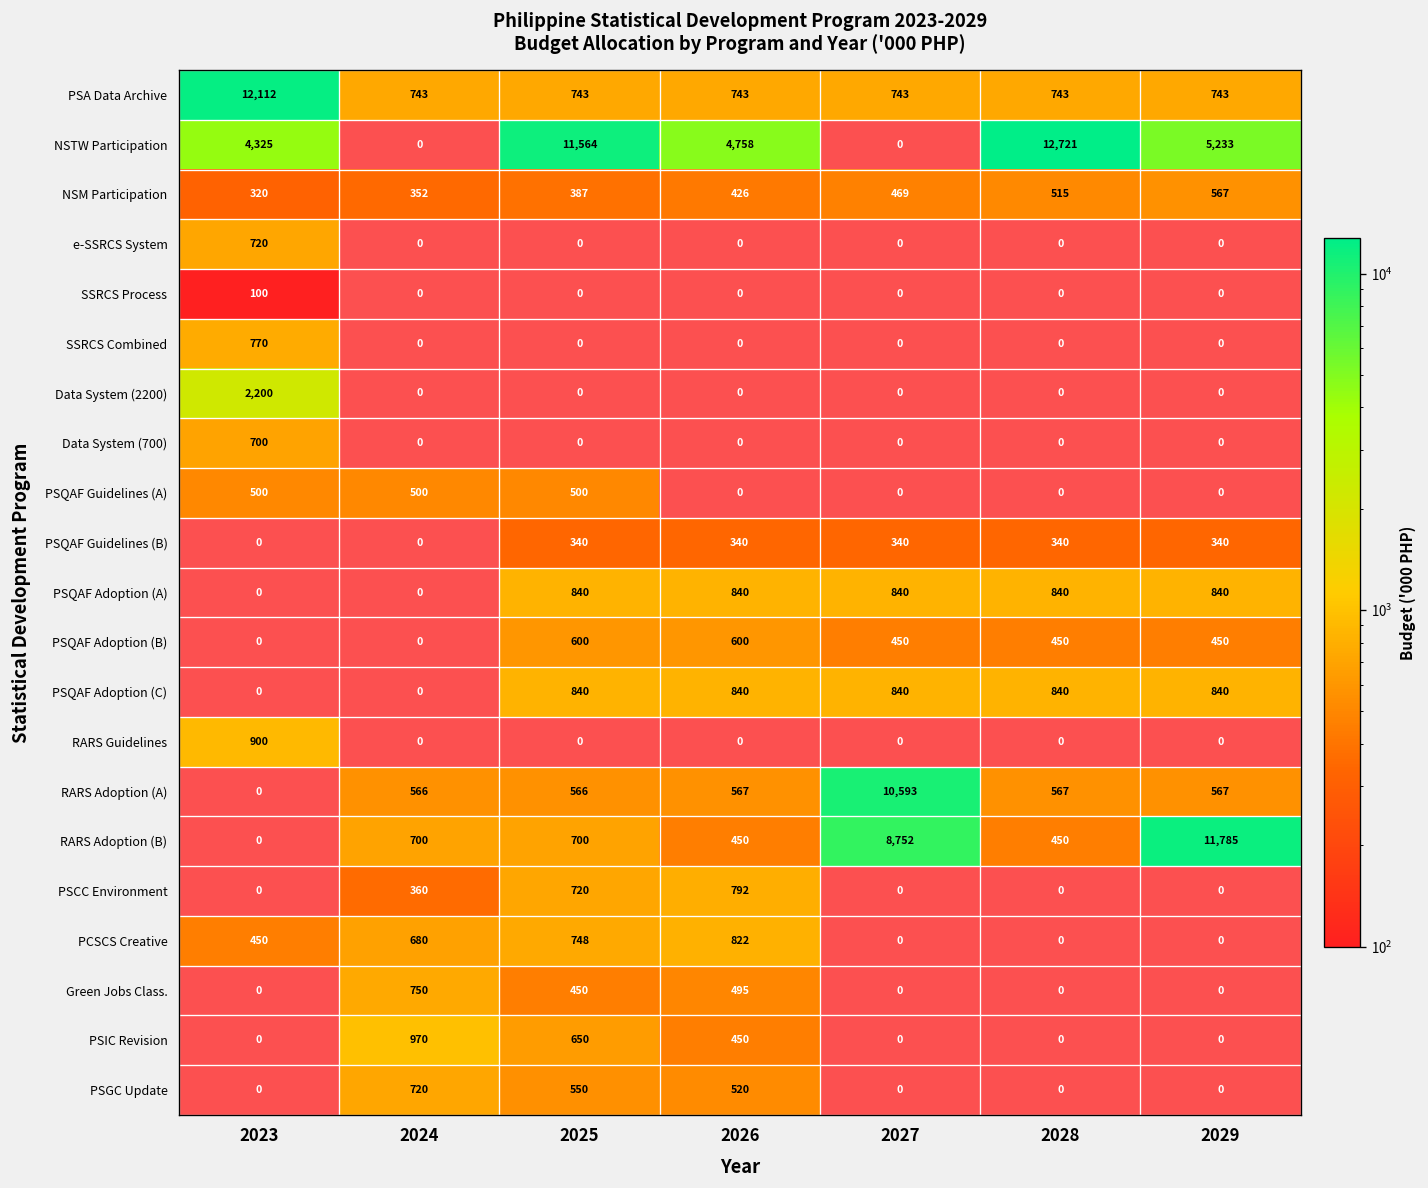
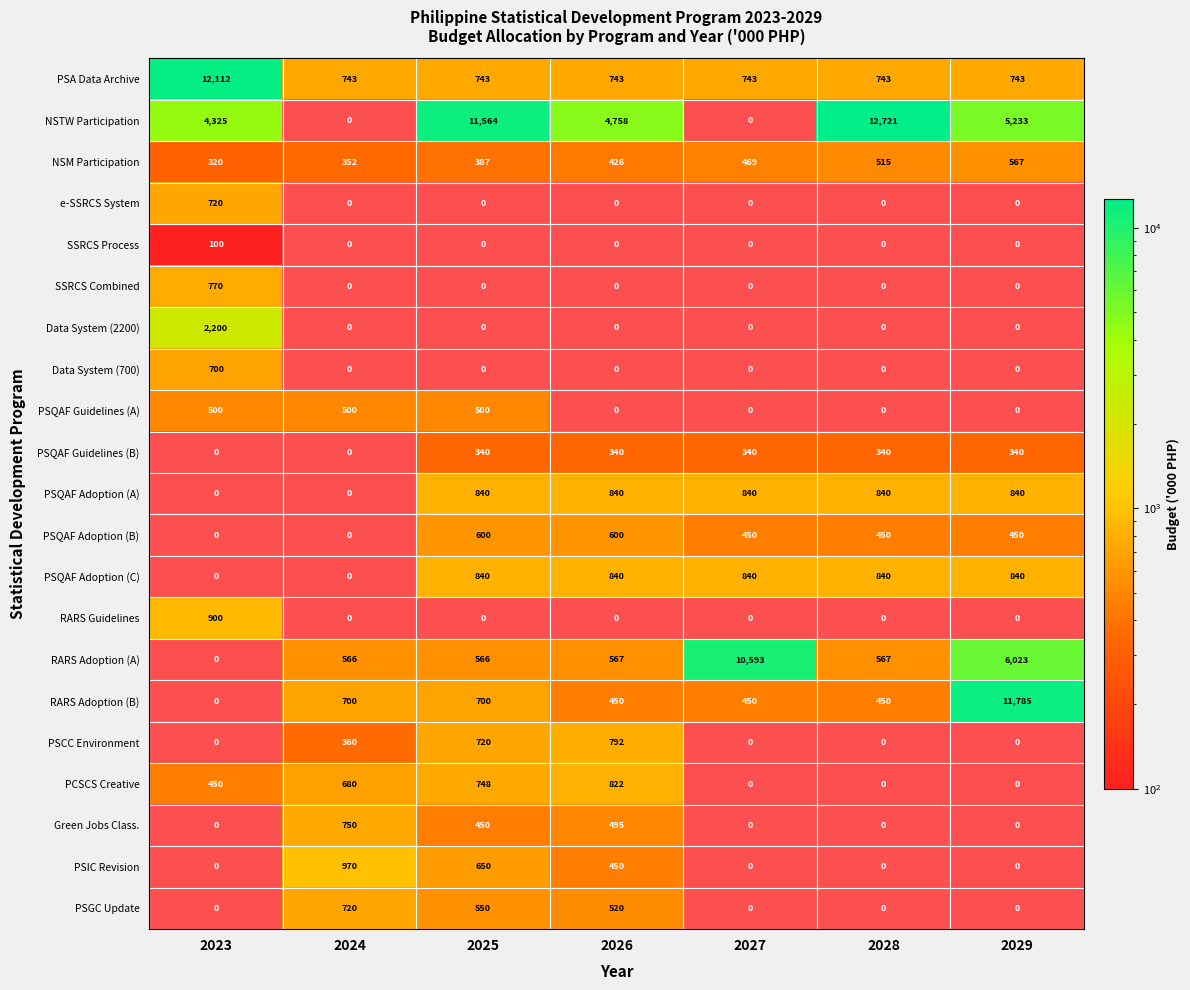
  {
    "PSA Data Archive": {
      "2023": "12,112",
      "2024": "743",
      "2025": "743",
      "2026": "743",
      "2027": "743",
      "2028": "743",
      "2029": "743"
    },
    "NSTW Participation": {
      "2023": "4,325",
      "2025": "11,564",
      "2026": "4,758",
      "2028": "12,721",
      "2029": "5,233"
    },
    "NSM Participation": {
      "2023": "320",
      "2024": "352",
      "2025": "387",
      "2026": "426",
      "2027": "469",
      "2028": "515",
      "2029": "567"
    },
    "e-SSRCS System": {
      "2023": "720"
    },
    "SSRCS Process": {
      "2023": "100"
    },
    "SSRCS Combined": {
      "2023": "770"
    },
    "Data System (2200)": {
      "2023": "2,200"
    },
    "Data System (700)": {
      "2023": "700"
    },
    "PSQAF Guidelines (A)": {
      "2023": "500",
      "2024": "500",
      "2025": "500"
    },
    "PSQAF Guidelines (B)": {
      "2025": "340",
      "2026": "340",
      "2027": "340",
      "2028": "340",
      "2029": "340"
    },
    "PSQAF Adoption (A)": {
      "2025": "840",
      "2026": "840",
      "2027": "840",
      "2028": "840",
      "2029": "840"
    },
    "PSQAF Adoption (B)": {
      "2025": "600",
      "2026": "600",
      "2027": "450",
      "2028": "450",
      "2029": "450"
    },
    "PSQAF Adoption (C)": {
      "2025": "840",
      "2026": "840",
      "2027": "840",
      "2028": "840",
      "2029": "840"
    },
    "RARS Guidelines": {
      "2023": "900"
    },
    "RARS Adoption (A)": {
      "2024": "566",
      "2025": "566",
      "2026": "567",
      "2027": "10,593",
      "2028": "567",
-     "2029": "567"
+     "2029": "6,023"
    },
    "RARS Adoption (B)": {
      "2024": "700",
      "2025": "700",
      "2026": "450",
-     "2027": "8,752",
+     "2027": "450",
      "2028": "450",
      "2029": "11,785"
    },
    "PSCC Environment": {
      "2024": "360",
      "2025": "720",
      "2026": "792"
    },
    "PCSCS Creative": {
      "2023": "450",
      "2024": "680",
      "2025": "748",
      "2026": "822"
    },
    "Green Jobs Class.": {
      "2024": "750",
      "2025": "450",
      "2026": "495"
    },
    "PSIC Revision": {
      "2024": "970",
      "2025": "650",
      "2026": "450"
    },
    "PSGC Update": {
      "2024": "720",
      "2025": "550",
      "2026": "520"
    }
  }
